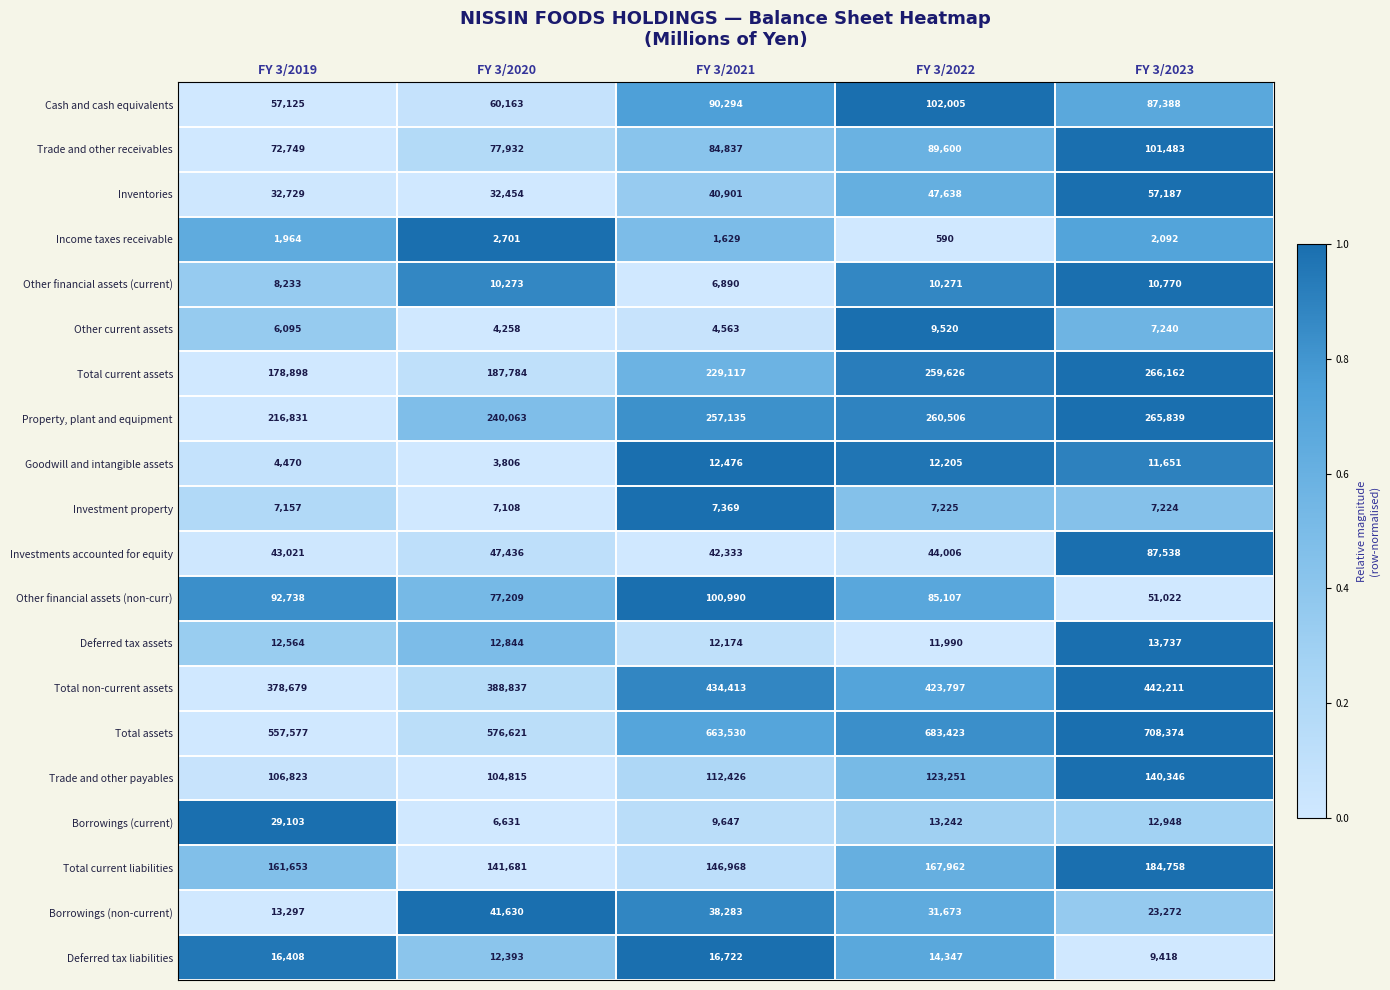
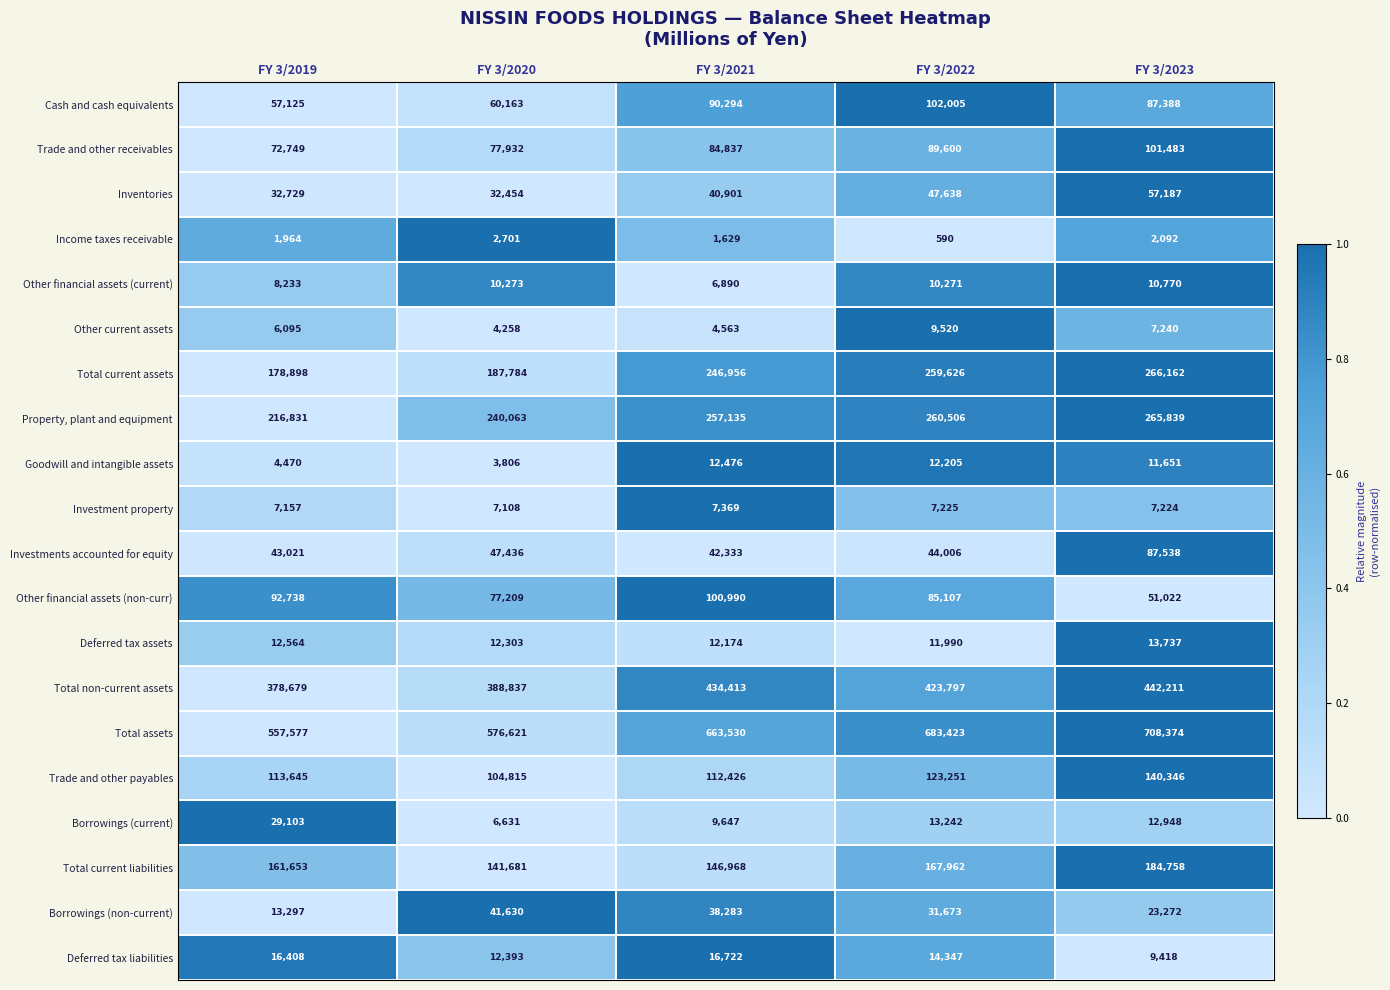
  {
    "Cash and cash equivalents": {
      "FY 3/2019": "57,125",
      "FY 3/2020": "60,163",
      "FY 3/2021": "90,294",
      "FY 3/2022": "102,005",
      "FY 3/2023": "87,388"
    },
    "Trade and other receivables": {
      "FY 3/2019": "72,749",
      "FY 3/2020": "77,932",
      "FY 3/2021": "84,837",
      "FY 3/2022": "89,600",
      "FY 3/2023": "101,483"
    },
    "Inventories": {
      "FY 3/2019": "32,729",
      "FY 3/2020": "32,454",
      "FY 3/2021": "40,901",
      "FY 3/2022": "47,638",
      "FY 3/2023": "57,187"
    },
    "Income taxes receivable": {
      "FY 3/2019": "1,964",
      "FY 3/2020": "2,701",
      "FY 3/2021": "1,629",
      "FY 3/2022": "590",
      "FY 3/2023": "2,092"
    },
    "Other financial assets (current)": {
      "FY 3/2019": "8,233",
      "FY 3/2020": "10,273",
      "FY 3/2021": "6,890",
      "FY 3/2022": "10,271",
      "FY 3/2023": "10,770"
    },
    "Other current assets": {
      "FY 3/2019": "6,095",
      "FY 3/2020": "4,258",
      "FY 3/2021": "4,563",
      "FY 3/2022": "9,520",
      "FY 3/2023": "7,240"
    },
    "Total current assets": {
      "FY 3/2019": "178,898",
      "FY 3/2020": "187,784",
-     "FY 3/2021": "229,117",
+     "FY 3/2021": "246,956",
      "FY 3/2022": "259,626",
      "FY 3/2023": "266,162"
    },
    "Property, plant and equipment": {
      "FY 3/2019": "216,831",
      "FY 3/2020": "240,063",
      "FY 3/2021": "257,135",
      "FY 3/2022": "260,506",
      "FY 3/2023": "265,839"
    },
    "Goodwill and intangible assets": {
      "FY 3/2019": "4,470",
      "FY 3/2020": "3,806",
      "FY 3/2021": "12,476",
      "FY 3/2022": "12,205",
      "FY 3/2023": "11,651"
    },
    "Investment property": {
      "FY 3/2019": "7,157",
      "FY 3/2020": "7,108",
      "FY 3/2021": "7,369",
      "FY 3/2022": "7,225",
      "FY 3/2023": "7,224"
    },
    "Investments accounted for equity": {
      "FY 3/2019": "43,021",
      "FY 3/2020": "47,436",
      "FY 3/2021": "42,333",
      "FY 3/2022": "44,006",
      "FY 3/2023": "87,538"
    },
    "Other financial assets (non-curr)": {
      "FY 3/2019": "92,738",
      "FY 3/2020": "77,209",
      "FY 3/2021": "100,990",
      "FY 3/2022": "85,107",
      "FY 3/2023": "51,022"
    },
    "Deferred tax assets": {
      "FY 3/2019": "12,564",
-     "FY 3/2020": "12,844",
+     "FY 3/2020": "12,303",
      "FY 3/2021": "12,174",
      "FY 3/2022": "11,990",
      "FY 3/2023": "13,737"
    },
    "Total non-current assets": {
      "FY 3/2019": "378,679",
      "FY 3/2020": "388,837",
      "FY 3/2021": "434,413",
      "FY 3/2022": "423,797",
      "FY 3/2023": "442,211"
    },
    "Total assets": {
      "FY 3/2019": "557,577",
      "FY 3/2020": "576,621",
      "FY 3/2021": "663,530",
      "FY 3/2022": "683,423",
      "FY 3/2023": "708,374"
    },
    "Trade and other payables": {
-     "FY 3/2019": "106,823",
+     "FY 3/2019": "113,645",
      "FY 3/2020": "104,815",
      "FY 3/2021": "112,426",
      "FY 3/2022": "123,251",
      "FY 3/2023": "140,346"
    },
    "Borrowings (current)": {
      "FY 3/2019": "29,103",
      "FY 3/2020": "6,631",
      "FY 3/2021": "9,647",
      "FY 3/2022": "13,242",
      "FY 3/2023": "12,948"
    },
    "Total current liabilities": {
      "FY 3/2019": "161,653",
      "FY 3/2020": "141,681",
      "FY 3/2021": "146,968",
      "FY 3/2022": "167,962",
      "FY 3/2023": "184,758"
    },
    "Borrowings (non-current)": {
      "FY 3/2019": "13,297",
      "FY 3/2020": "41,630",
      "FY 3/2021": "38,283",
      "FY 3/2022": "31,673",
      "FY 3/2023": "23,272"
    },
    "Deferred tax liabilities": {
      "FY 3/2019": "16,408",
      "FY 3/2020": "12,393",
      "FY 3/2021": "16,722",
      "FY 3/2022": "14,347",
      "FY 3/2023": "9,418"
    }
  }
